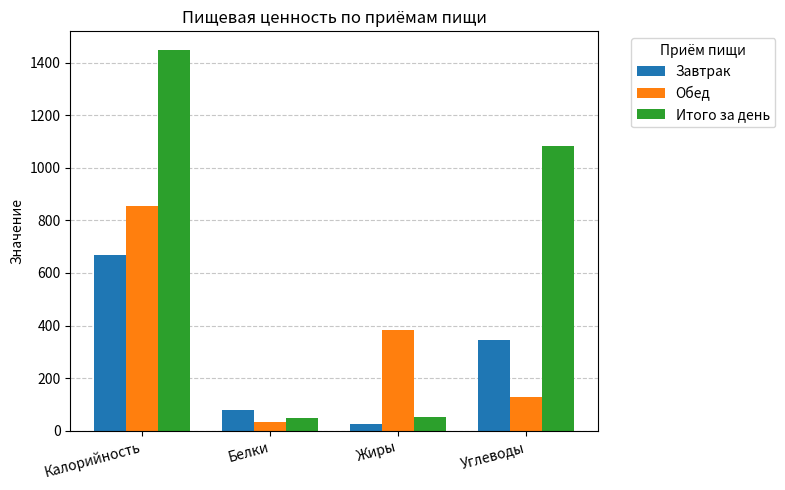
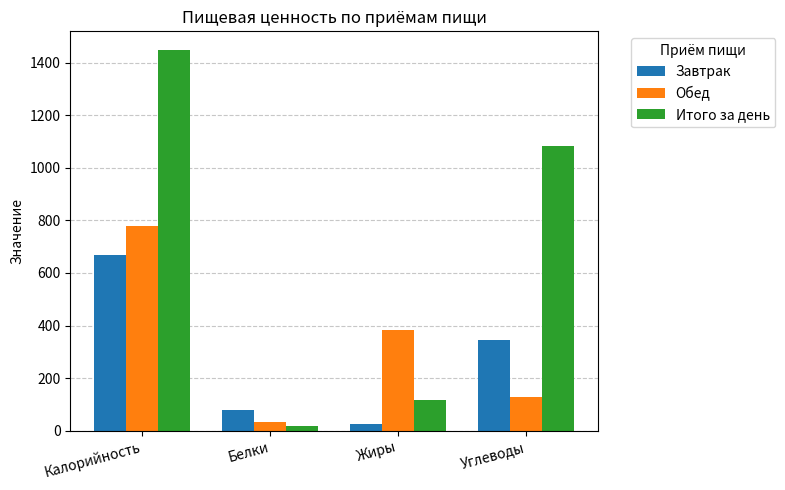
  {
    "Завтрак": {
      "Калорийность": 670,
      "Белки": 80,
      "Жиры": 20,
      "Углеводы": 350
    },
    "Обед": {
-     "Калорийность": 850,
+     "Калорийность": 780,
      "Белки": 30,
      "Жиры": 380,
      "Углеводы": 130
    },
    "Итого за день": {
      "Калорийность": 1450,
-     "Белки": 50,
-     "Жиры": 50,
+     "Белки": 20,
+     "Жиры": 120,
      "Углеводы": 1080
    }
  }
